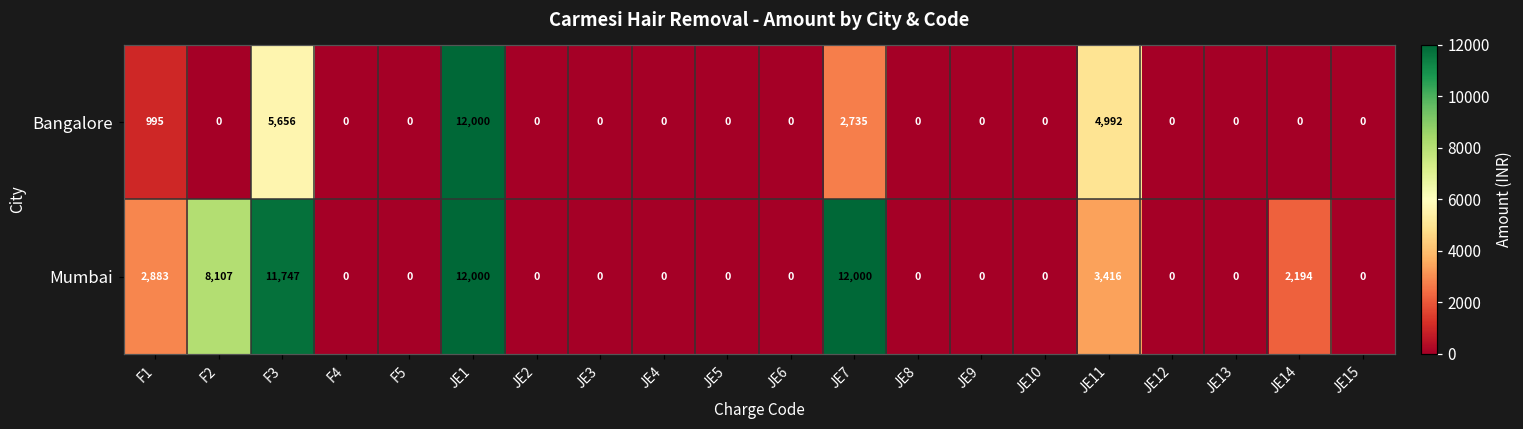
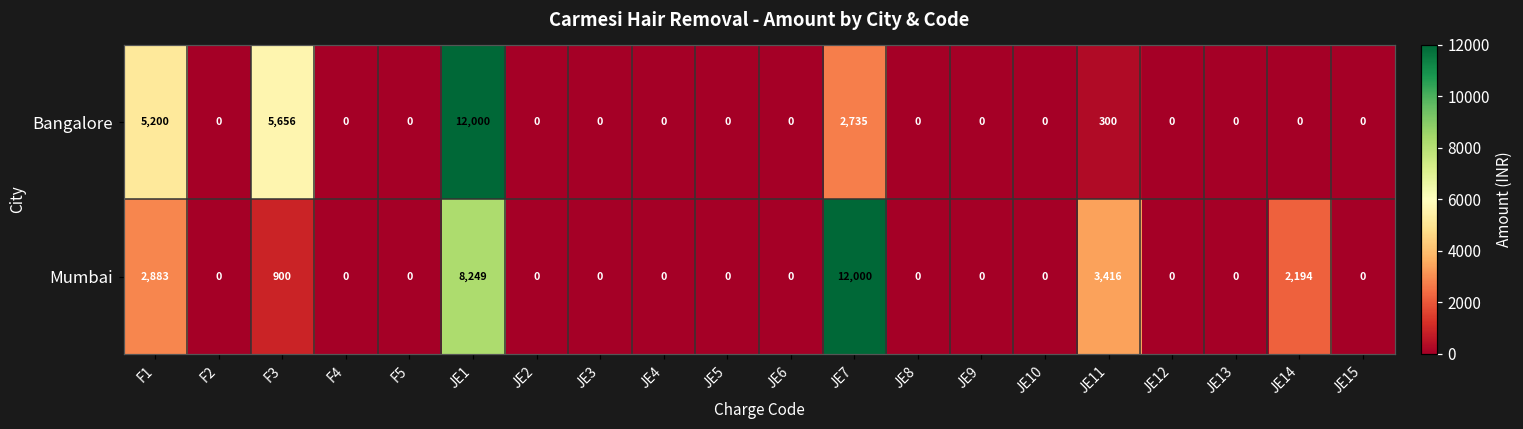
  {
    "Bangalore": {
-     "F1": "995",
+     "F1": "5,200",
      "F2": "0",
      "F3": "5,656",
      "F4": "0",
      "F5": "0",
      "JE1": "12,000",
      "JE2": "0",
      "JE3": "0",
      "JE4": "0",
      "JE5": "0",
      "JE6": "0",
      "JE7": "2,735",
      "JE8": "0",
      "JE9": "0",
      "JE10": "0",
-     "JE11": "4,992",
+     "JE11": "300",
      "JE12": "0",
      "JE13": "0",
      "JE14": "0",
      "JE15": "0"
    },
    "Mumbai": {
      "F1": "2,883",
-     "F2": "8,107",
-     "F3": "11,747",
+     "F2": "0",
+     "F3": "900",
      "F4": "0",
      "F5": "0",
-     "JE1": "12,000",
+     "JE1": "8,249",
      "JE2": "0",
      "JE3": "0",
      "JE4": "0",
      "JE5": "0",
      "JE6": "0",
      "JE7": "12,000",
      "JE8": "0",
      "JE9": "0",
      "JE10": "0",
      "JE11": "3,416",
      "JE12": "0",
      "JE13": "0",
      "JE14": "2,194",
      "JE15": "0"
    }
  }
